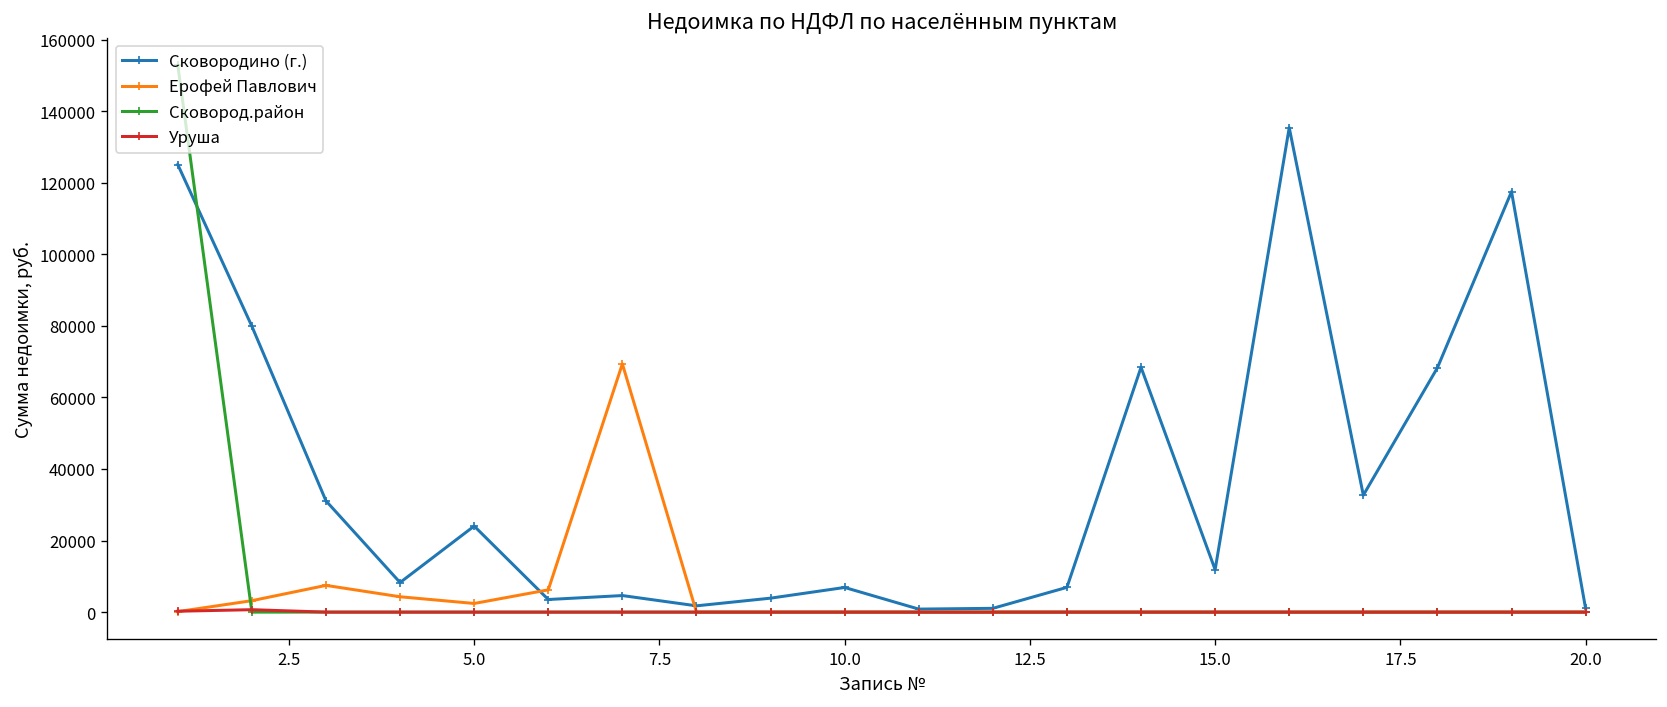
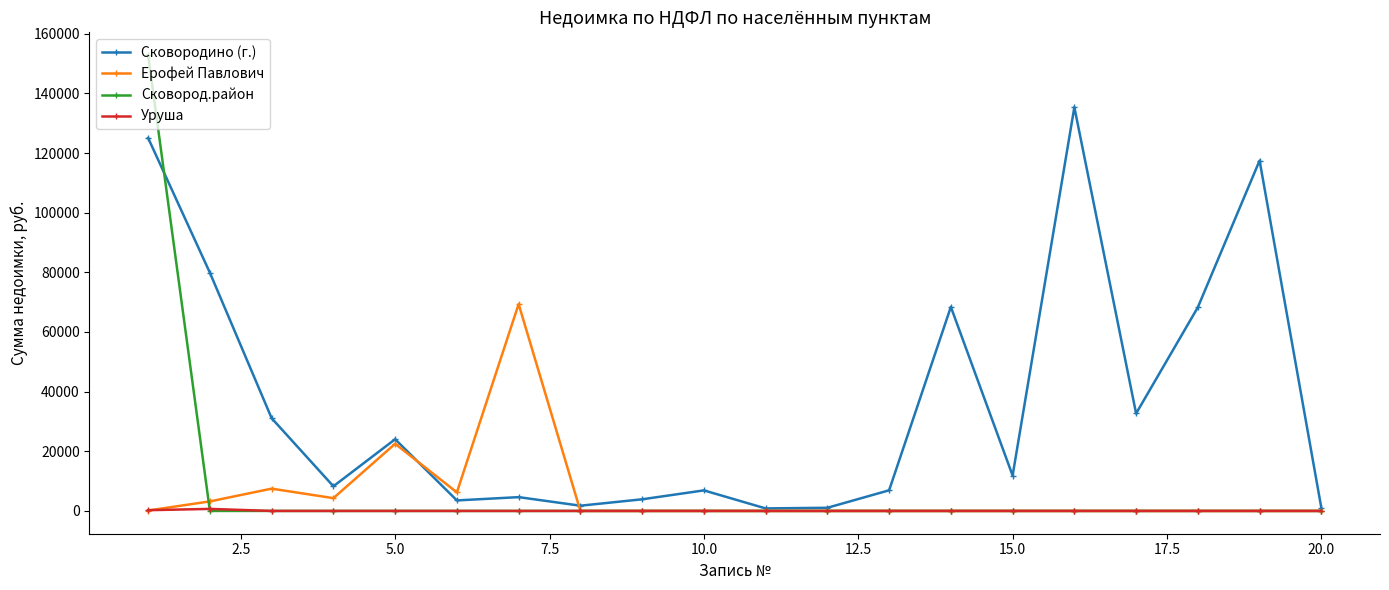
  {
    "Сковородино (г.)": {
      "5.0": 24000,
      "10.0": 7000,
      "15.0": 12000,
      "20.0": 1000
    },
    "Ерофей Павлович": {
-     "5.0": 2000
+     "5.0": 23000
    }
  }
